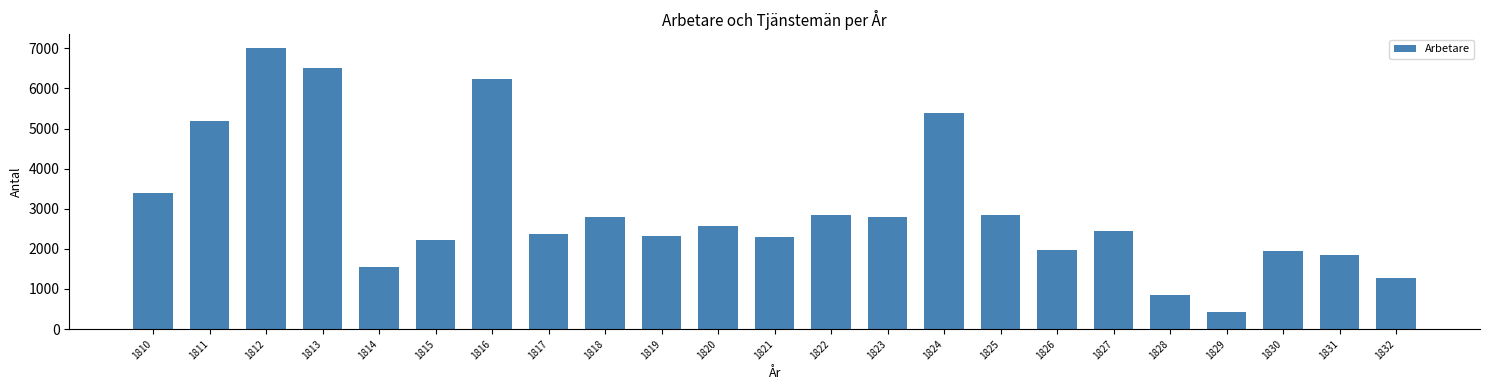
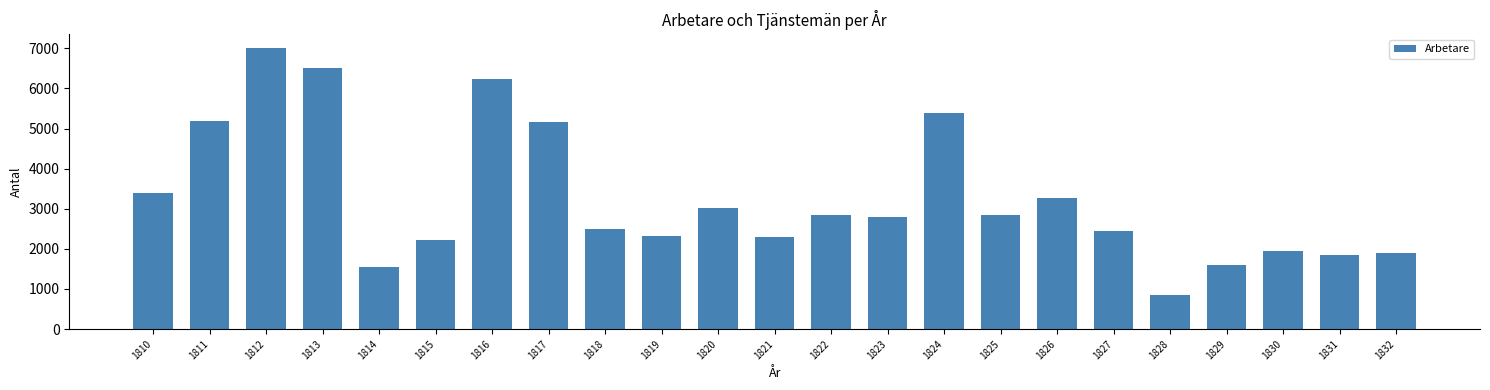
  {
    "1810": 3400,
    "1811": 5200,
    "1812": 7000,
    "1813": 6500,
    "1814": 1600,
    "1815": 2200,
    "1816": 6200,
-   "1817": 2400,
-   "1818": 2800,
+   "1817": 5200,
+   "1818": 2500,
    "1819": 2300,
-   "1820": 2600,
+   "1820": 3000,
    "1821": 2300,
    "1822": 2800,
    "1823": 2800,
    "1824": 5400,
    "1825": 2900,
-   "1826": 2000,
+   "1826": 3300,
    "1827": 2500,
    "1828": 800,
-   "1829": 400,
+   "1829": 1600,
    "1830": 1900,
    "1831": 1900,
-   "1832": 1300
+   "1832": 1900
  }
